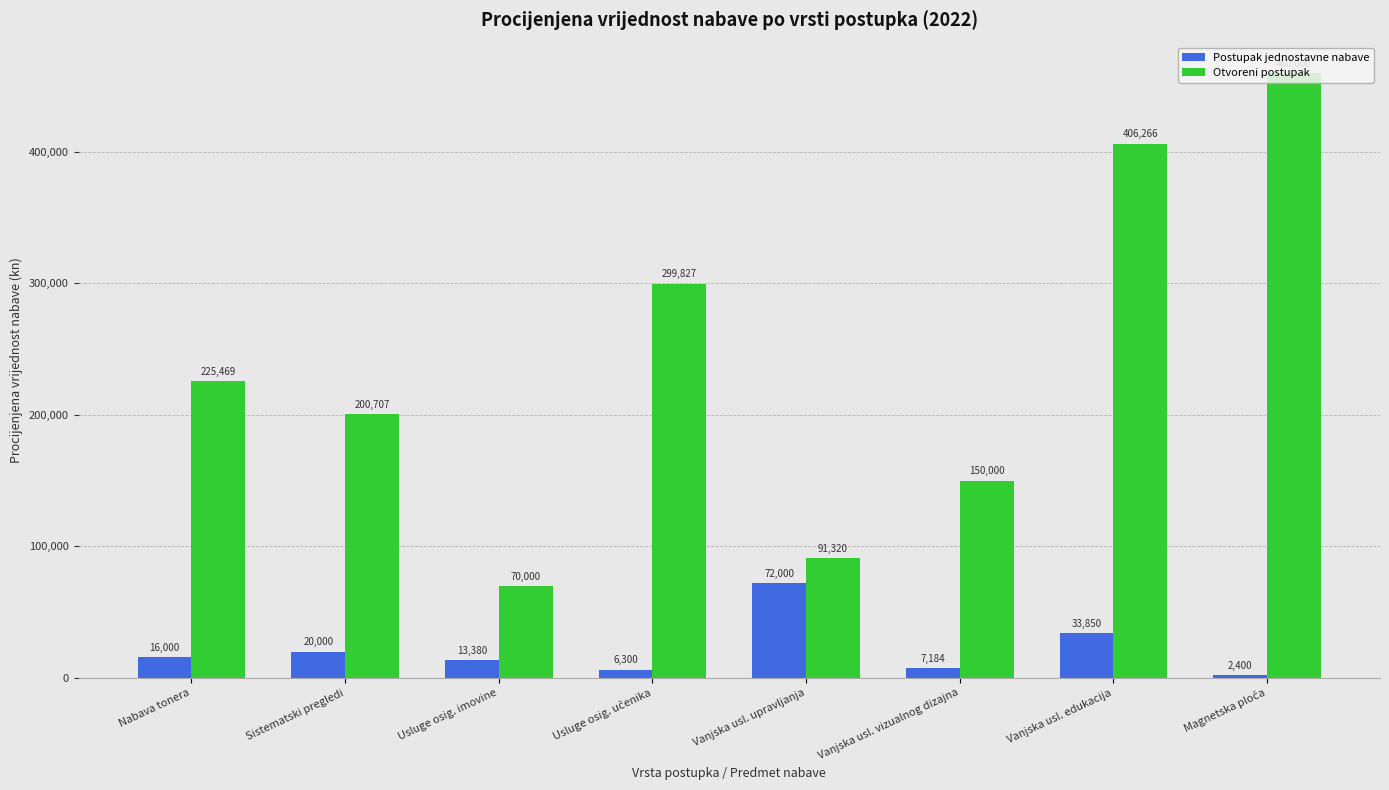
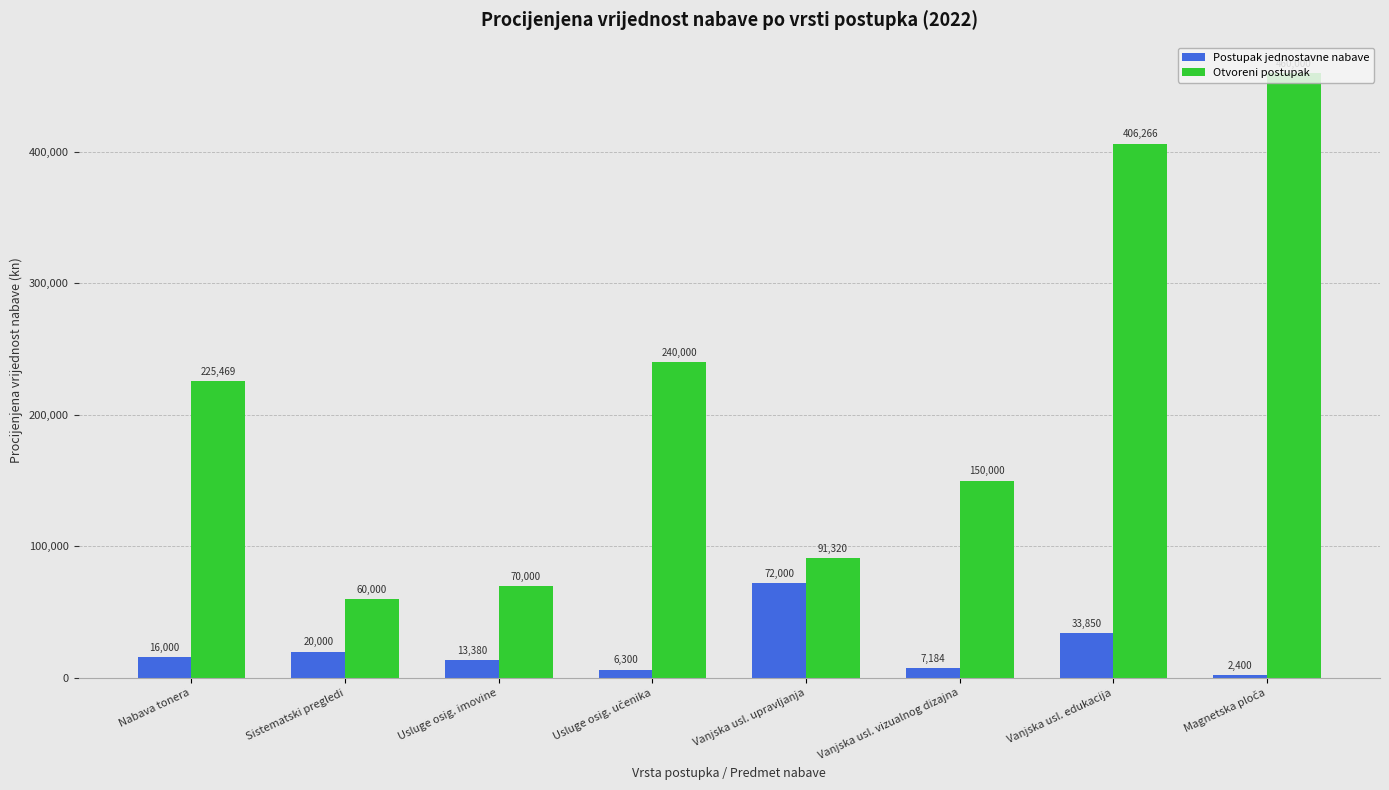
  {
    "Postupak jednostavne nabave": {
      "Nabava tonera": "16,000",
      "Sistematski pregledi": "20,000",
      "Usluge osig. imovine": "13,380",
      "Usluge osig. učenika": "6,300",
      "Vanjska usl. upravljanja": "72,000",
      "Vanjska usl. vizualnog dizajna": "7,184",
      "Vanjska usl. edukacija": "33,850",
      "Magnetska ploča": "2,400"
    },
    "Otvoreni postupak": {
      "Nabava tonera": "225,469",
-     "Sistematski pregledi": "200,707",
+     "Sistematski pregledi": "60,000",
      "Usluge osig. imovine": "70,000",
-     "Usluge osig. učenika": "299,827",
+     "Usluge osig. učenika": "240,000",
      "Vanjska usl. upravljanja": "91,320",
      "Vanjska usl. vizualnog dizajna": "150,000",
      "Vanjska usl. edukacija": "406,266"
    }
  }
